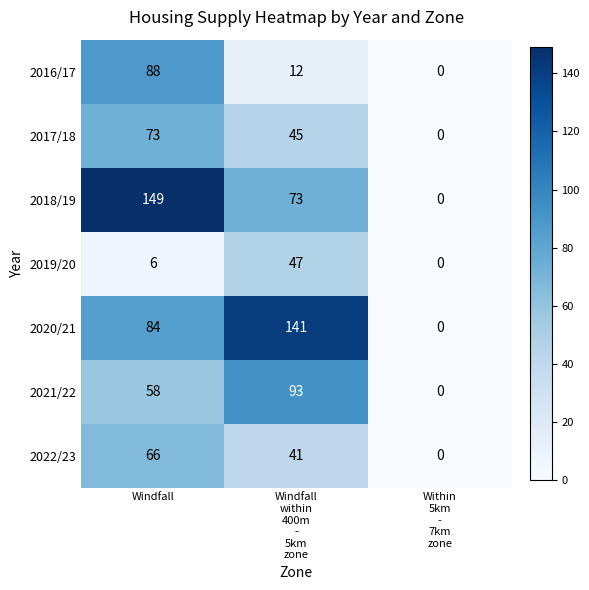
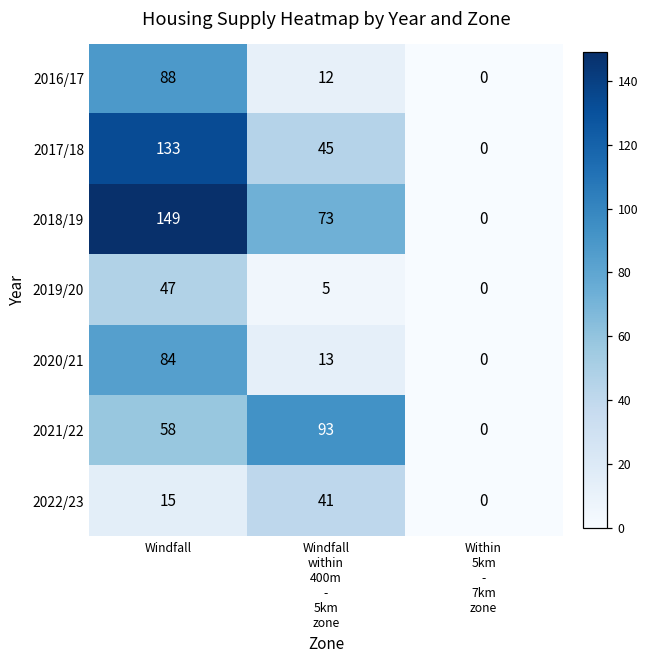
  {
    "2016/17": {
      "Windfall": 88,
      "Windfall within 400m - 5km zone": 12,
      "Within 5km - 7km zone": 0
    },
    "2017/18": {
-     "Windfall": 73,
+     "Windfall": 133,
      "Windfall within 400m - 5km zone": 45,
      "Within 5km - 7km zone": 0
    },
    "2018/19": {
      "Windfall": 149,
      "Windfall within 400m - 5km zone": 73,
      "Within 5km - 7km zone": 0
    },
    "2019/20": {
-     "Windfall": 6,
-     "Windfall within 400m - 5km zone": 47,
+     "Windfall": 47,
+     "Windfall within 400m - 5km zone": 5,
      "Within 5km - 7km zone": 0
    },
    "2020/21": {
      "Windfall": 84,
-     "Windfall within 400m - 5km zone": 141,
+     "Windfall within 400m - 5km zone": 13,
      "Within 5km - 7km zone": 0
    },
    "2021/22": {
      "Windfall": 58,
      "Windfall within 400m - 5km zone": 93,
      "Within 5km - 7km zone": 0
    },
    "2022/23": {
-     "Windfall": 66,
+     "Windfall": 15,
      "Windfall within 400m - 5km zone": 41,
      "Within 5km - 7km zone": 0
    }
  }
